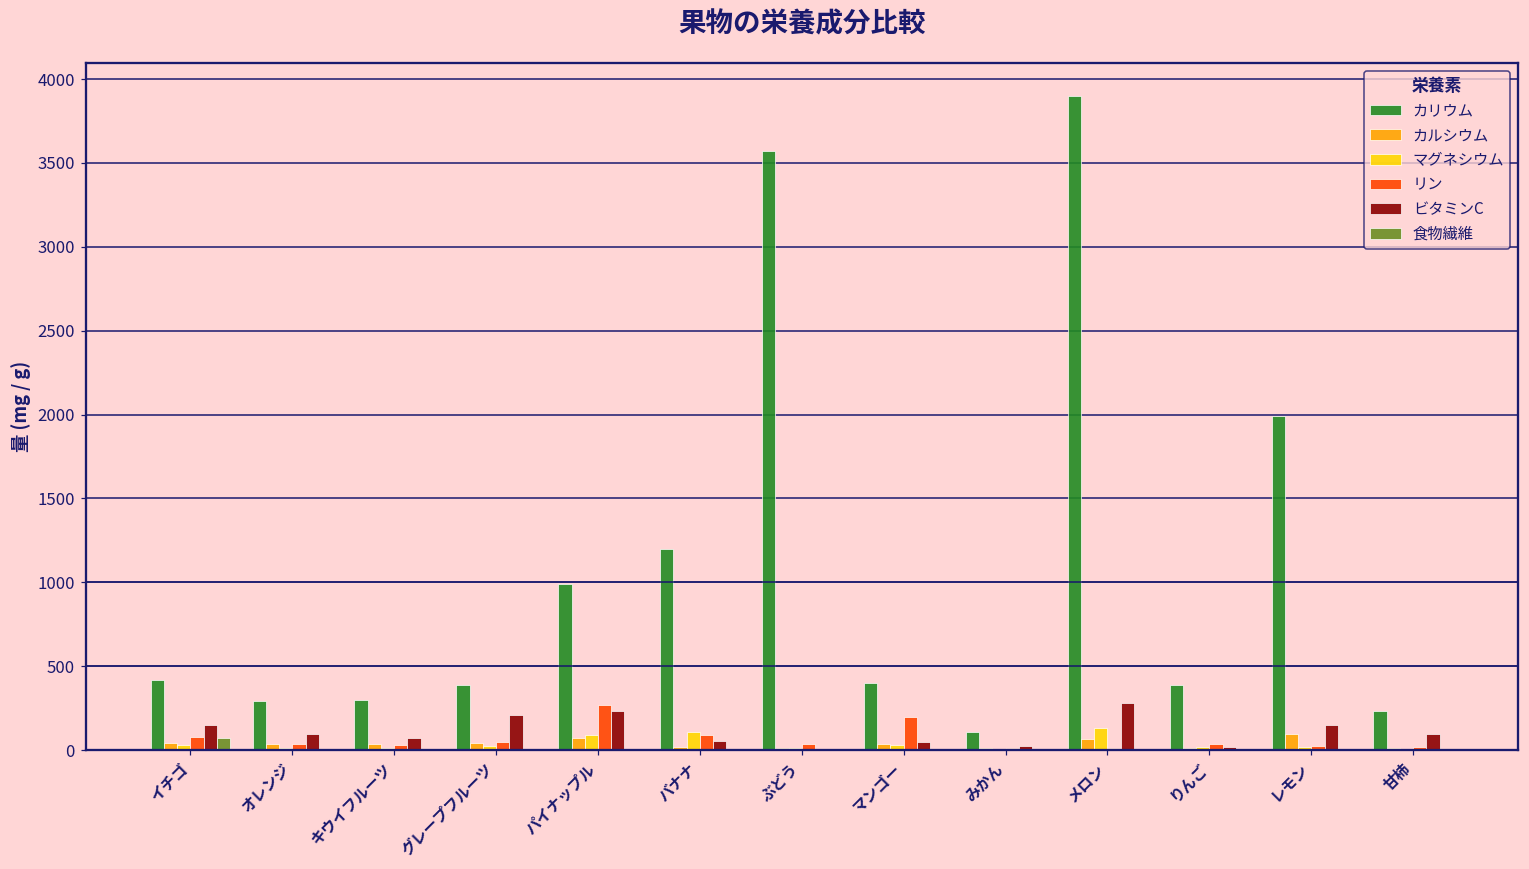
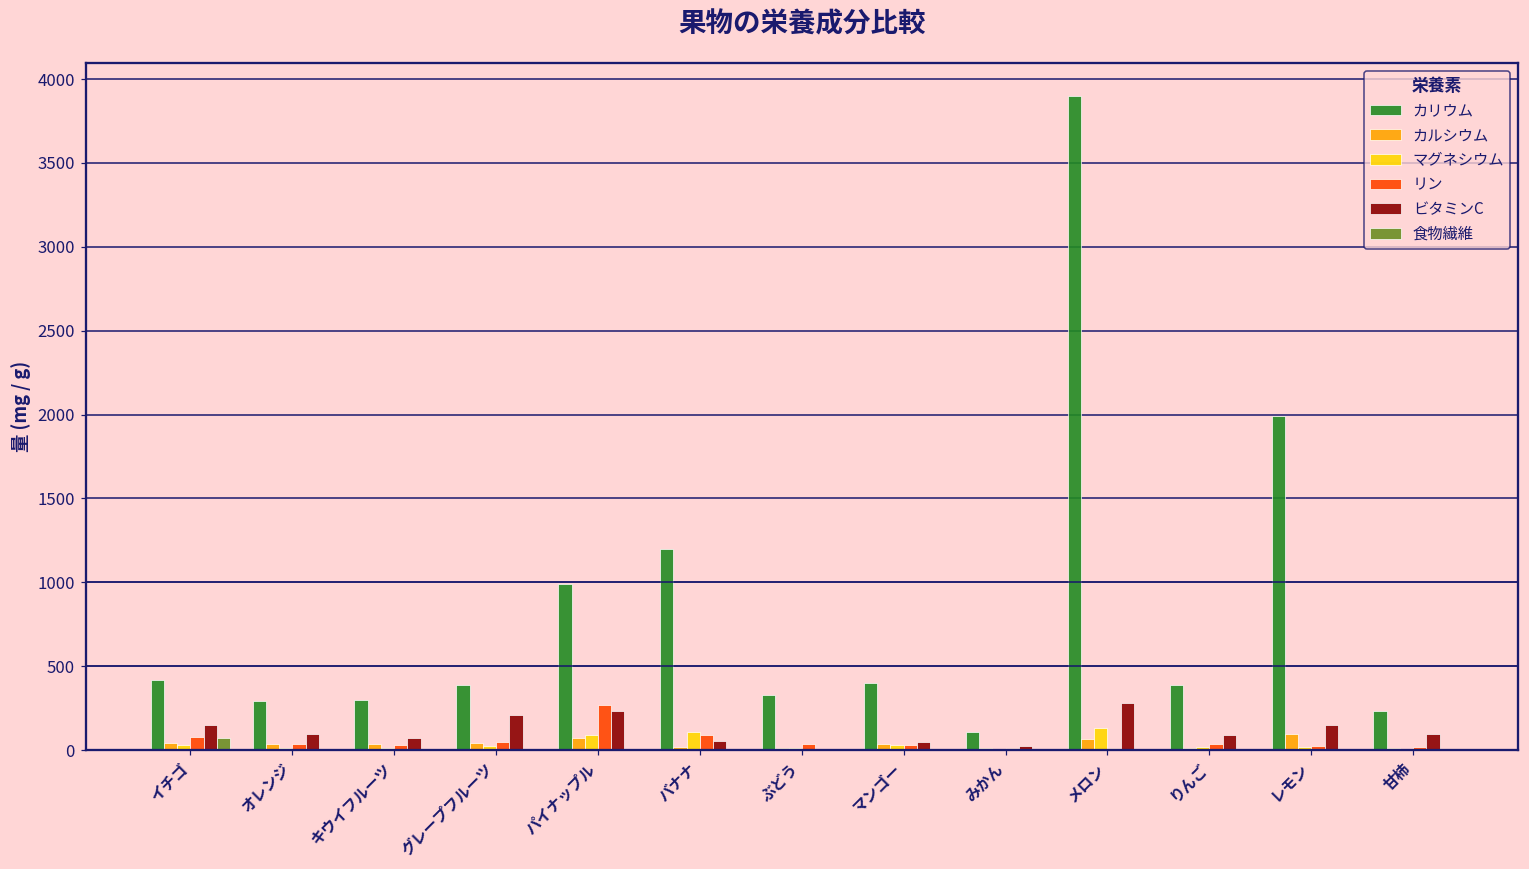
  {
    "カリウム": {
      "イチゴ": 420,
      "オレンジ": 290,
      "キウイフルーツ": 300,
      "グレープフルーツ": 390,
      "パイナップル": 990,
      "バナナ": 1200,
-     "ぶどう": 3570,
+     "ぶどう": 330,
      "マンゴー": 400,
      "みかん": 110,
      "メロン": 3900,
      "りんご": 390,
      "レモン": 1990,
      "甘柿": 230
    },
    "リン": {
      "イチゴ": 80,
      "オレンジ": 40,
      "キウイフルーツ": 30,
      "グレープフルーツ": 50,
      "パイナップル": 270,
      "バナナ": 90,
      "ぶどう": 40,
-     "マンゴー": 200,
+     "マンゴー": 30,
      "りんご": 40,
      "レモン": 20,
      "甘柿": 20
    },
    "ビタミンC": {
      "イチゴ": 150,
      "オレンジ": 100,
      "キウイフルーツ": 70,
      "グレープフルーツ": 210,
      "パイナップル": 230,
      "バナナ": 50,
      "マンゴー": 50,
      "みかん": 30,
      "メロン": 280,
-     "りんご": 20,
+     "りんご": 90,
      "レモン": 150,
      "甘柿": 100
    },
    "食物繊維": {
      "イチゴ": 70
    }
  }
